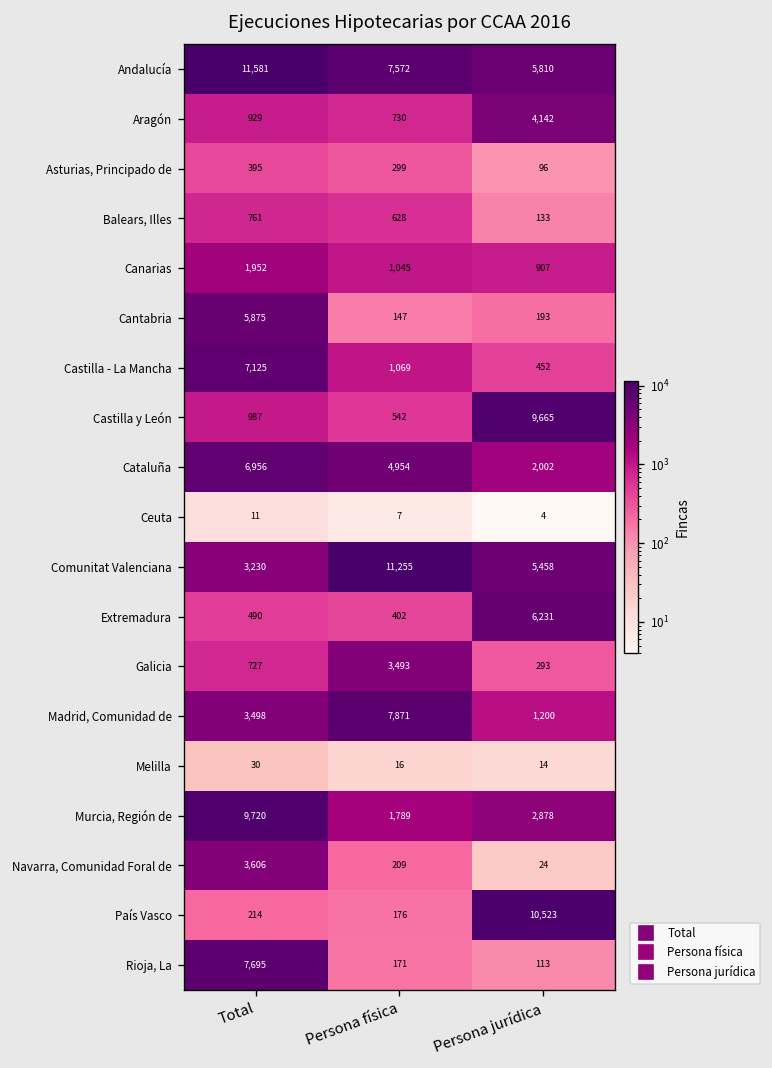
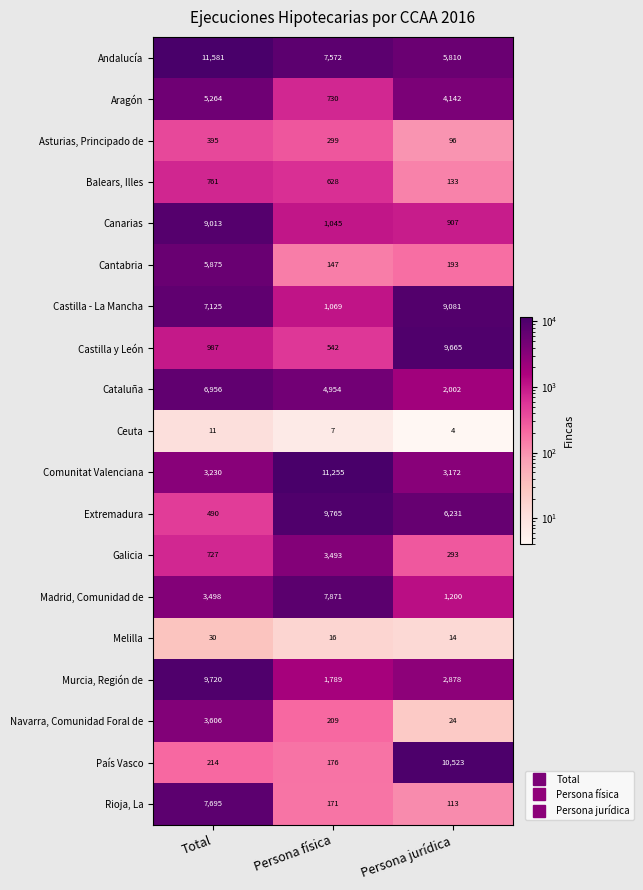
  {
    "Andalucía": {
      "Total": "11,581",
      "Persona física": "7,572",
      "Persona jurídica": "5,810"
    },
    "Aragón": {
-     "Total": "929",
+     "Total": "5,264",
      "Persona física": "730",
      "Persona jurídica": "4,142"
    },
    "Asturias, Principado de": {
      "Total": "395",
      "Persona física": "299",
      "Persona jurídica": "96"
    },
    "Balears, Illes": {
      "Total": "761",
      "Persona física": "628",
      "Persona jurídica": "133"
    },
    "Canarias": {
-     "Total": "1,952",
+     "Total": "9,013",
      "Persona física": "1,045",
      "Persona jurídica": "907"
    },
    "Cantabria": {
      "Total": "5,875",
      "Persona física": "147",
      "Persona jurídica": "193"
    },
    "Castilla - La Mancha": {
      "Total": "7,125",
      "Persona física": "1,069",
-     "Persona jurídica": "452"
+     "Persona jurídica": "9,081"
    },
    "Castilla y León": {
      "Total": "987",
      "Persona física": "542",
      "Persona jurídica": "9,665"
    },
    "Cataluña": {
      "Total": "6,956",
      "Persona física": "4,954",
      "Persona jurídica": "2,002"
    },
    "Ceuta": {
      "Total": "11",
      "Persona física": "7",
      "Persona jurídica": "4"
    },
    "Comunitat Valenciana": {
      "Total": "3,230",
      "Persona física": "11,255",
-     "Persona jurídica": "5,458"
+     "Persona jurídica": "3,172"
    },
    "Extremadura": {
      "Total": "490",
-     "Persona física": "402",
+     "Persona física": "9,765",
      "Persona jurídica": "6,231"
    },
    "Galicia": {
      "Total": "727",
      "Persona física": "3,493",
      "Persona jurídica": "293"
    },
    "Madrid, Comunidad de": {
      "Total": "3,498",
      "Persona física": "7,871",
      "Persona jurídica": "1,200"
    },
    "Melilla": {
      "Total": "30",
      "Persona física": "16",
      "Persona jurídica": "14"
    },
    "Murcia, Región de": {
      "Total": "9,720",
      "Persona física": "1,789",
      "Persona jurídica": "2,878"
    },
    "Navarra, Comunidad Foral de": {
      "Total": "3,606",
      "Persona física": "209",
      "Persona jurídica": "24"
    },
    "País Vasco": {
      "Total": "214",
      "Persona física": "176",
      "Persona jurídica": "10,523"
    },
    "Rioja, La": {
      "Total": "7,695",
      "Persona física": "171",
      "Persona jurídica": "113"
    }
  }
